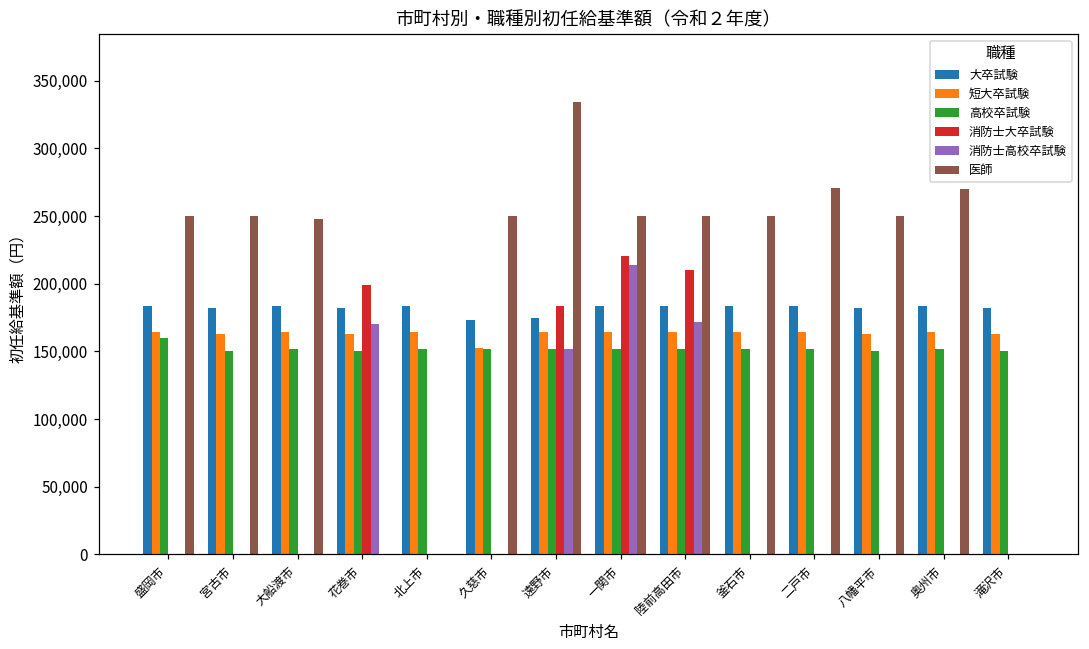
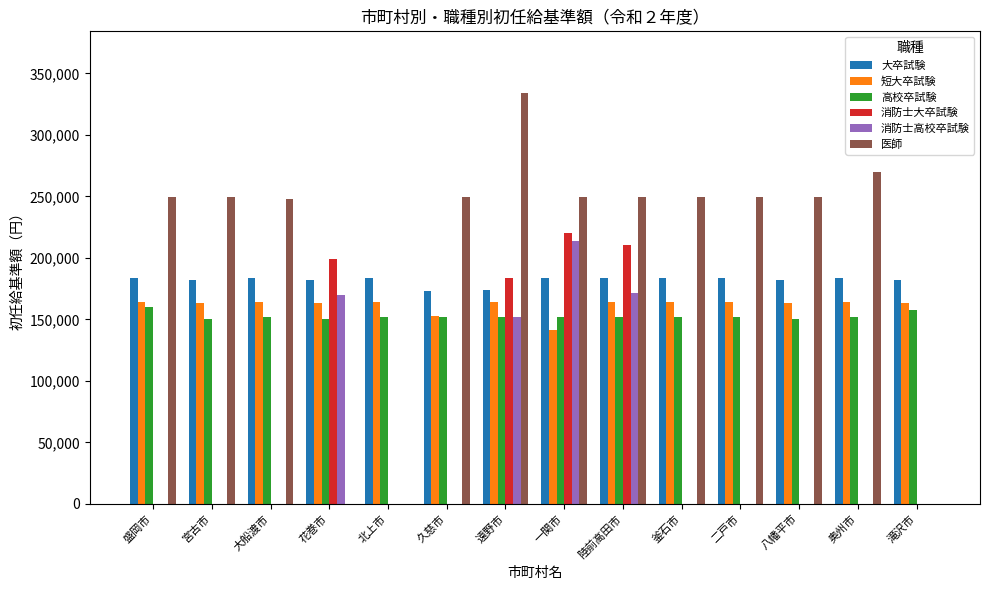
  {
    "大卒試験": {
      "盛岡市": "184,000",
      "宮古市": "182,000",
      "大船渡市": "184,000",
      "花巻市": "182,000",
      "北上市": "184,000",
      "久慈市": "173,000",
      "遠野市": "174,000",
      "一関市": "184,000",
      "陸前高田市": "184,000",
      "釜石市": "184,000",
      "二戸市": "184,000",
      "八幡平市": "182,000",
      "奥州市": "184,000",
      "滝沢市": "182,000"
    },
    "短大卒試験": {
      "盛岡市": "165,000",
      "宮古市": "163,000",
      "大船渡市": "165,000",
      "花巻市": "163,000",
      "北上市": "165,000",
      "久慈市": "153,000",
      "遠野市": "165,000",
-     "一関市": "165,000",
+     "一関市": "141,000",
      "陸前高田市": "165,000",
      "釜石市": "165,000",
      "二戸市": "165,000",
      "八幡平市": "163,000",
      "奥州市": "165,000",
      "滝沢市": "163,000"
    },
    "高校卒試験": {
      "盛岡市": "160,000",
      "宮古市": "151,000",
      "大船渡市": "152,000",
      "花巻市": "151,000",
      "北上市": "152,000",
      "久慈市": "152,000",
      "遠野市": "152,000",
      "一関市": "152,000",
      "陸前高田市": "152,000",
      "釜石市": "152,000",
      "二戸市": "152,000",
      "八幡平市": "151,000",
      "奥州市": "152,000",
-     "滝沢市": "151,000"
+     "滝沢市": "157,000"
    },
    "消防士大卒試験": {
      "盛岡市": "0",
      "宮古市": "0",
      "大船渡市": "0",
      "花巻市": "199,000",
      "北上市": "0",
      "久慈市": "0",
      "遠野市": "184,000",
      "一関市": "221,000",
      "陸前高田市": "210,000",
      "釜石市": "0",
      "二戸市": "0",
      "八幡平市": "0",
      "奥州市": "0",
      "滝沢市": "0"
    },
    "消防士高校卒試験": {
      "盛岡市": "0",
      "宮古市": "0",
      "大船渡市": "0",
      "花巻市": "170,000",
      "北上市": "0",
      "久慈市": "0",
      "遠野市": "152,000",
      "一関市": "214,000",
      "陸前高田市": "171,000",
      "釜石市": "0",
      "二戸市": "0",
      "八幡平市": "0",
      "奥州市": "0",
      "滝沢市": "0"
    },
    "医師": {
      "盛岡市": "250,000",
      "宮古市": "250,000",
      "大船渡市": "248,000",
      "花巻市": "0",
      "北上市": "0",
      "久慈市": "250,000",
      "遠野市": "334,000",
      "一関市": "250,000",
      "陸前高田市": "250,000",
      "釜石市": "250,000",
-     "二戸市": "271,000",
+     "二戸市": "250,000",
      "八幡平市": "250,000",
      "奥州市": "270,000",
      "滝沢市": "0"
    }
  }
